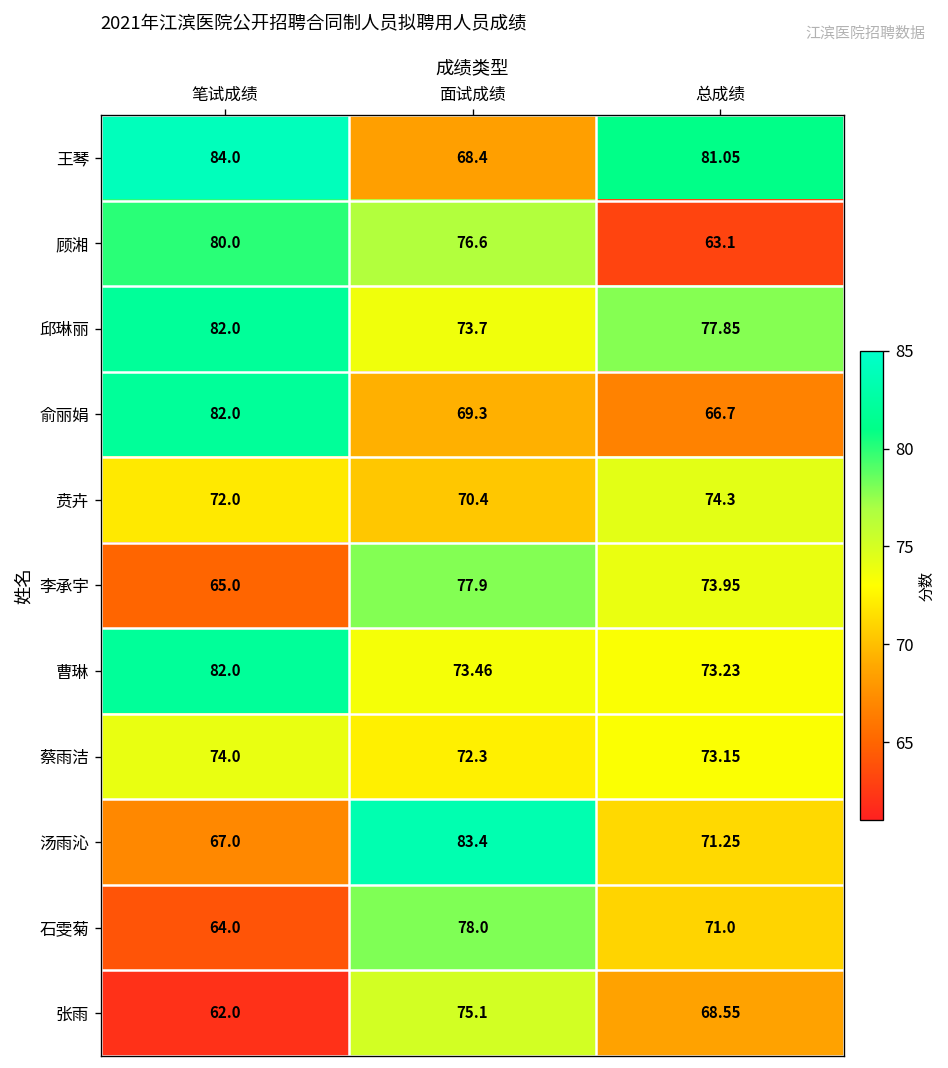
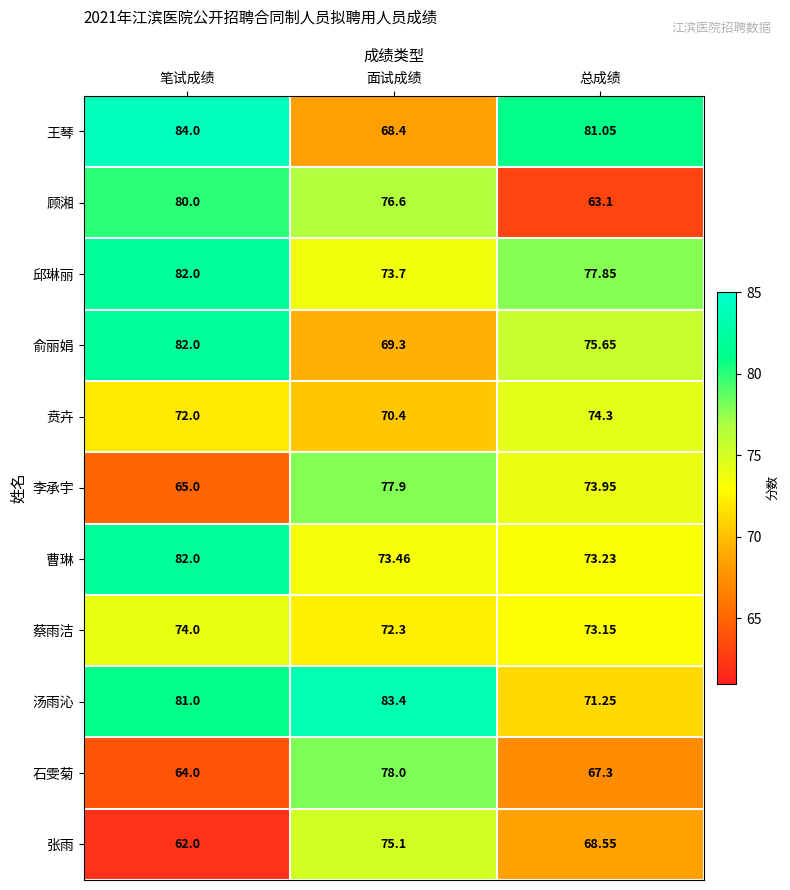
  {
    "王琴": {
      "笔试成绩": 84.0,
      "面试成绩": 68.4,
      "总成绩": 81.05
    },
    "顾湘": {
      "笔试成绩": 80.0,
      "面试成绩": 76.6,
      "总成绩": 63.1
    },
    "邱琳丽": {
      "笔试成绩": 82.0,
      "面试成绩": 73.7,
      "总成绩": 77.85
    },
    "俞丽娟": {
      "笔试成绩": 82.0,
      "面试成绩": 69.3,
-     "总成绩": 66.7
+     "总成绩": 75.65
    },
    "贲卉": {
      "笔试成绩": 72.0,
      "面试成绩": 70.4,
      "总成绩": 74.3
    },
    "李承宇": {
      "笔试成绩": 65.0,
      "面试成绩": 77.9,
      "总成绩": 73.95
    },
    "曹琳": {
      "笔试成绩": 82.0,
      "面试成绩": 73.46,
      "总成绩": 73.23
    },
    "蔡雨洁": {
      "笔试成绩": 74.0,
      "面试成绩": 72.3,
      "总成绩": 73.15
    },
    "汤雨沁": {
-     "笔试成绩": 67.0,
+     "笔试成绩": 81.0,
      "面试成绩": 83.4,
      "总成绩": 71.25
    },
    "石雯菊": {
      "笔试成绩": 64.0,
      "面试成绩": 78.0,
-     "总成绩": 71.0
+     "总成绩": 67.3
    },
    "张雨": {
      "笔试成绩": 62.0,
      "面试成绩": 75.1,
      "总成绩": 68.55
    }
  }
